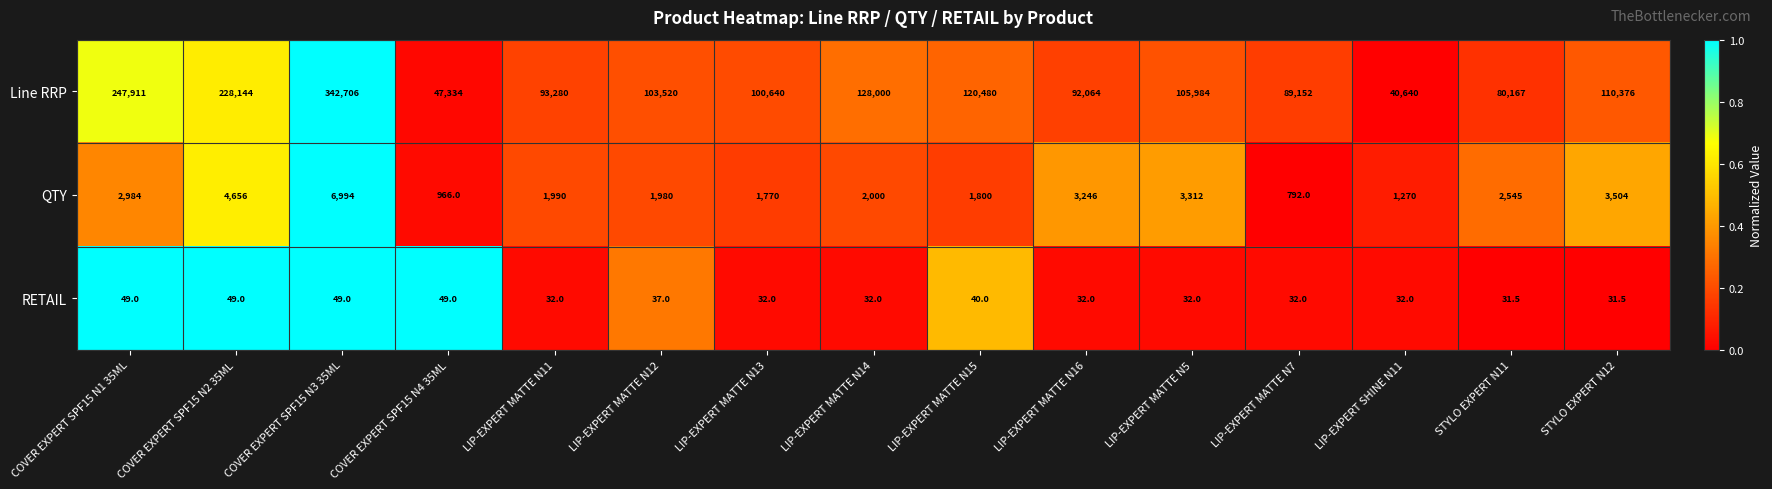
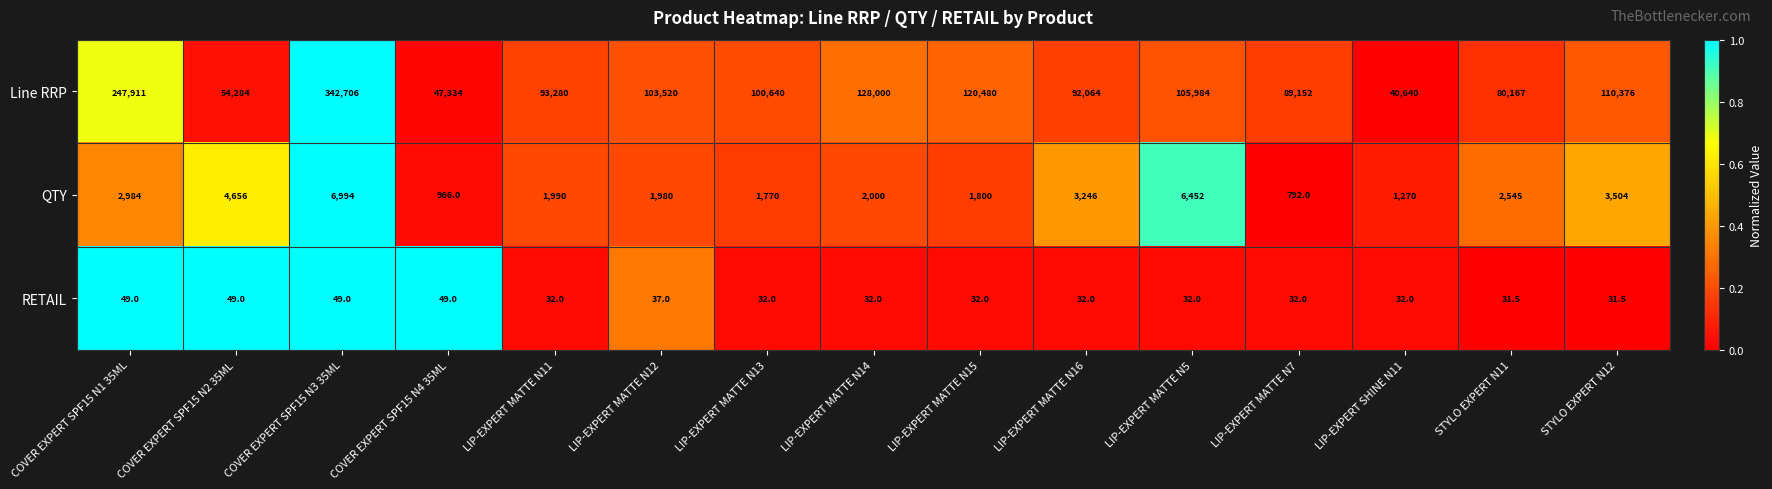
  {
    "Line RRP": {
      "COVER EXPERT SPF15 N1 35ML": "247,911",
-     "COVER EXPERT SPF15 N2 35ML": "228,144",
+     "COVER EXPERT SPF15 N2 35ML": "54,284",
      "COVER EXPERT SPF15 N3 35ML": "342,706",
      "COVER EXPERT SPF15 N4 35ML": "47,334",
      "LIP-EXPERT MATTE N11": "93,280",
      "LIP-EXPERT MATTE N12": "103,520",
      "LIP-EXPERT MATTE N13": "100,640",
      "LIP-EXPERT MATTE N14": "128,000",
      "LIP-EXPERT MATTE N15": "120,480",
      "LIP-EXPERT MATTE N16": "92,064",
      "LIP-EXPERT MATTE N5": "105,984",
      "LIP-EXPERT MATTE N7": "89,152",
      "LIP-EXPERT SHINE N11": "40,640",
      "STYLO EXPERT N11": "80,167",
      "STYLO EXPERT N12": "110,376"
    },
    "QTY": {
      "COVER EXPERT SPF15 N1 35ML": "2,984",
      "COVER EXPERT SPF15 N2 35ML": "4,656",
      "COVER EXPERT SPF15 N3 35ML": "6,994",
      "COVER EXPERT SPF15 N4 35ML": "966.0",
      "LIP-EXPERT MATTE N11": "1,990",
      "LIP-EXPERT MATTE N12": "1,980",
      "LIP-EXPERT MATTE N13": "1,770",
      "LIP-EXPERT MATTE N14": "2,000",
      "LIP-EXPERT MATTE N15": "1,800",
      "LIP-EXPERT MATTE N16": "3,246",
-     "LIP-EXPERT MATTE N5": "3,312",
+     "LIP-EXPERT MATTE N5": "6,452",
      "LIP-EXPERT MATTE N7": "792.0",
      "LIP-EXPERT SHINE N11": "1,270",
      "STYLO EXPERT N11": "2,545",
      "STYLO EXPERT N12": "3,504"
    },
    "RETAIL": {
      "COVER EXPERT SPF15 N1 35ML": "49.0",
      "COVER EXPERT SPF15 N2 35ML": "49.0",
      "COVER EXPERT SPF15 N3 35ML": "49.0",
      "COVER EXPERT SPF15 N4 35ML": "49.0",
      "LIP-EXPERT MATTE N11": "32.0",
      "LIP-EXPERT MATTE N12": "37.0",
      "LIP-EXPERT MATTE N13": "32.0",
      "LIP-EXPERT MATTE N14": "32.0",
-     "LIP-EXPERT MATTE N15": "40.0",
+     "LIP-EXPERT MATTE N15": "32.0",
      "LIP-EXPERT MATTE N16": "32.0",
      "LIP-EXPERT MATTE N5": "32.0",
      "LIP-EXPERT MATTE N7": "32.0",
      "LIP-EXPERT SHINE N11": "32.0",
      "STYLO EXPERT N11": "31.5",
      "STYLO EXPERT N12": "31.5"
    }
  }
